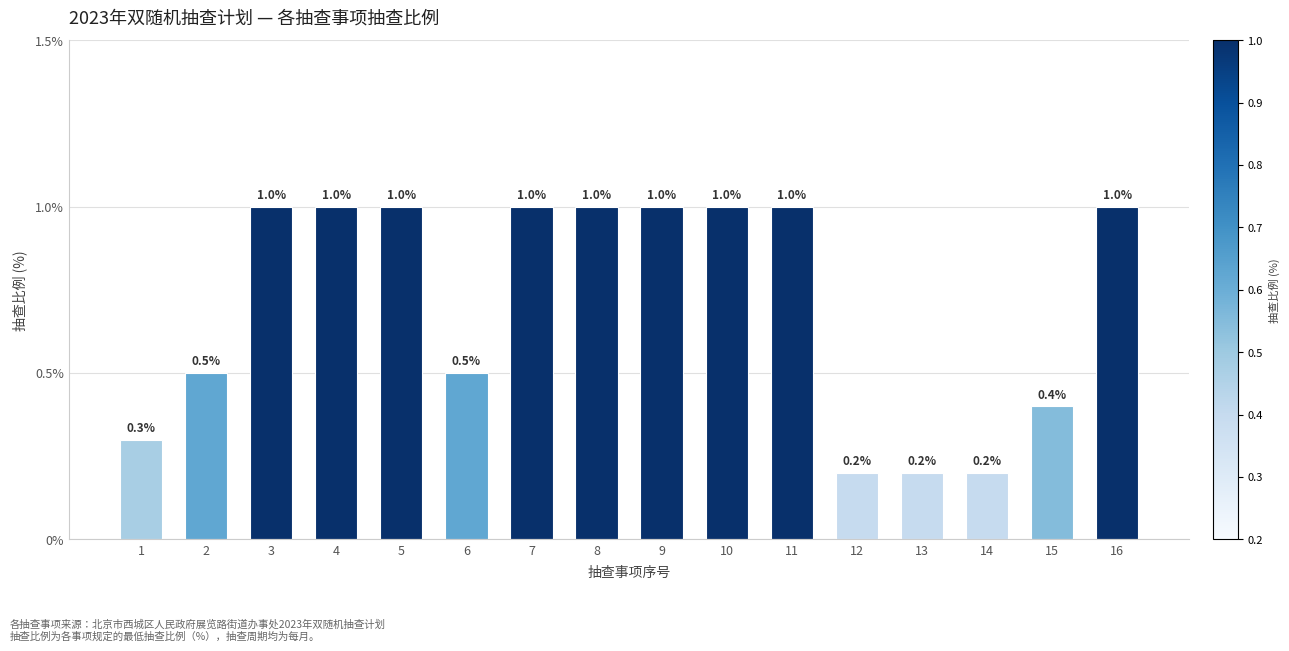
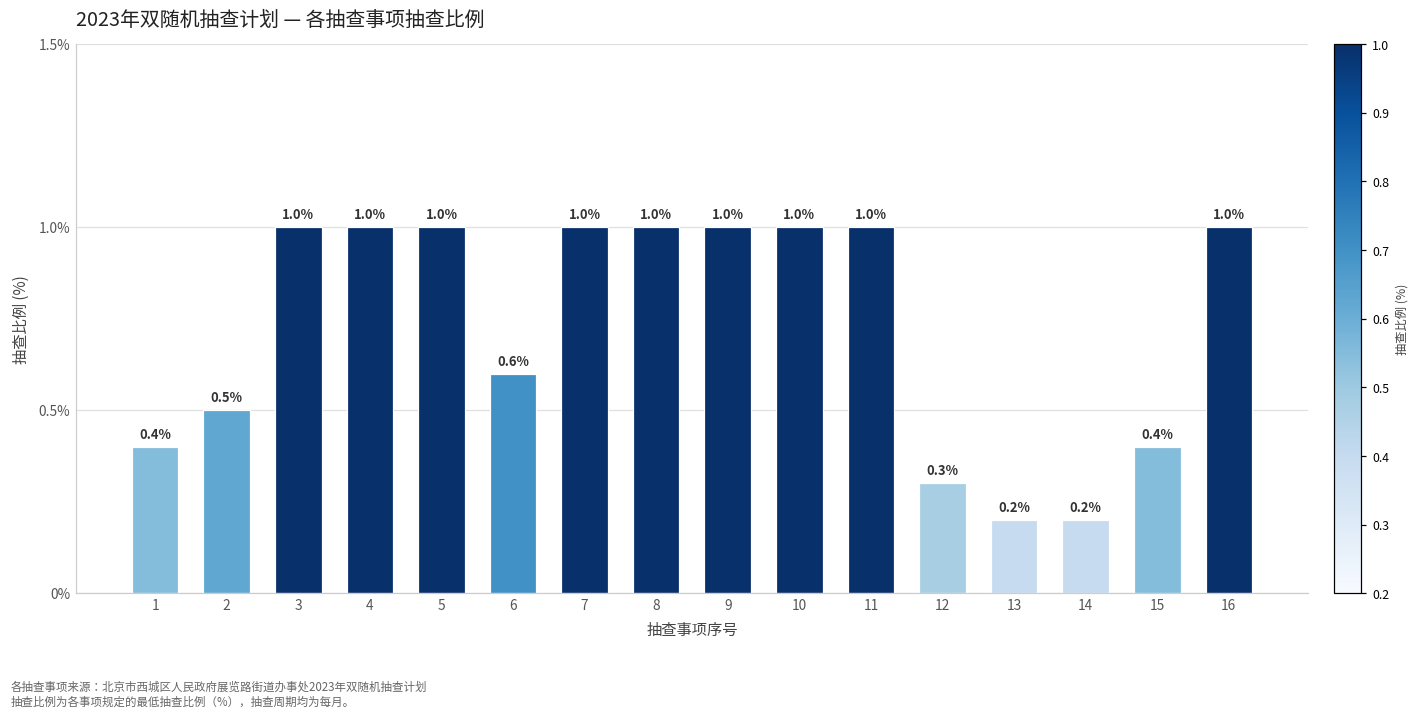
  {
-   "1": "0.3%",
+   "1": "0.4%",
    "2": "0.5%",
    "3": "1.0%",
    "4": "1.0%",
    "5": "1.0%",
-   "6": "0.5%",
+   "6": "0.6%",
    "7": "1.0%",
    "8": "1.0%",
    "9": "1.0%",
    "10": "1.0%",
    "11": "1.0%",
-   "12": "0.2%",
+   "12": "0.3%",
    "13": "0.2%",
    "14": "0.2%",
    "15": "0.4%",
    "16": "1.0%"
  }
